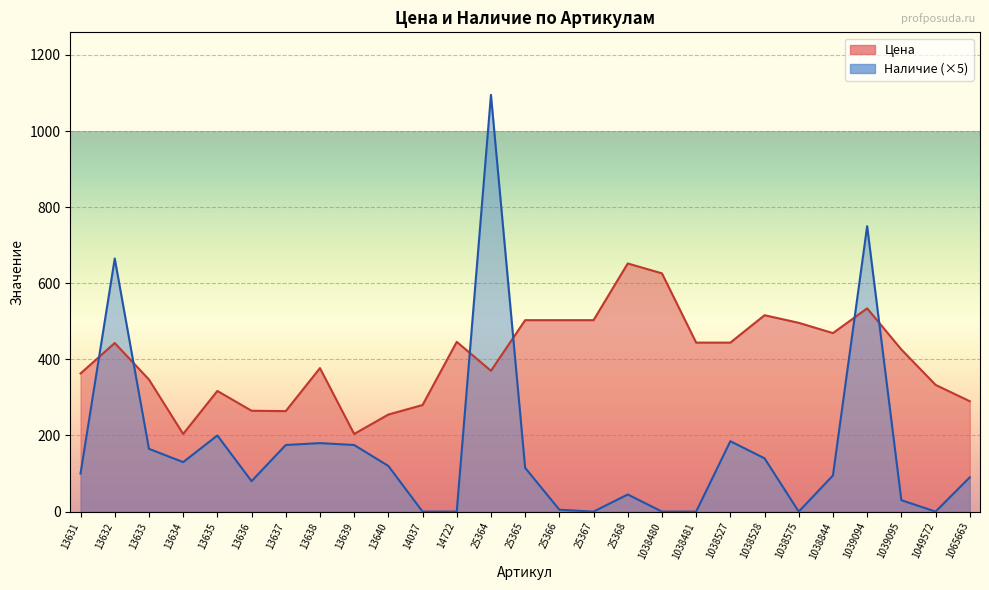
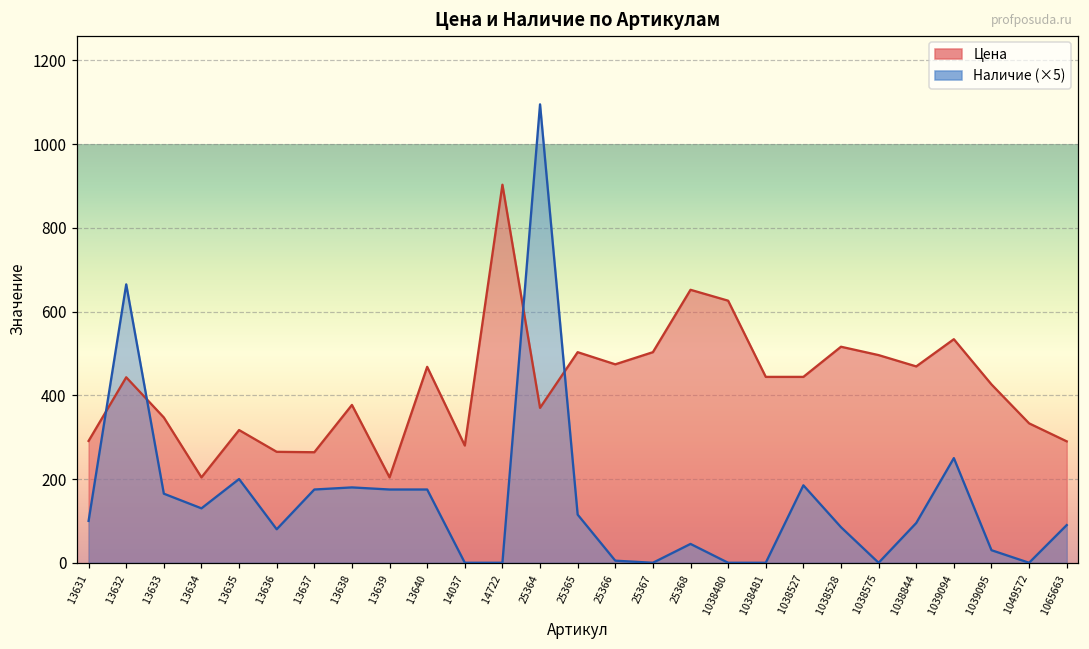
  {
    "Цена": {
-     "13631": 360,
+     "13631": 290,
      "13632": 440,
      "13633": 350,
      "13634": 200,
      "13635": 320,
      "13636": 270,
      "13637": 260,
      "13638": 380,
      "13639": 200,
-     "13640": 260,
+     "13640": 470,
      "14037": 280,
-     "14722": 450,
+     "14722": 900,
      "25364": 370,
      "25365": 500,
-     "25366": 500,
+     "25366": 470,
      "25367": 500,
      "25368": 650,
      "1038480": 630,
      "1038481": 440,
      "1038527": 440,
      "1038528": 520,
      "1038575": 500,
      "1038844": 470,
      "1039094": 530,
      "1039095": 430,
      "1049572": 330,
      "1065663": 290
    },
    "Наличие (×5)": {
      "13631": 100,
      "13632": 670,
      "13633": 170,
      "13634": 130,
      "13635": 200,
      "13636": 80,
      "13637": 180,
      "13638": 180,
      "13639": 180,
-     "13640": 120,
+     "13640": 180,
      "14037": 0,
      "14722": 0,
      "25364": 1100,
      "25365": 120,
      "25366": 10,
      "25367": 0,
      "25368": 50,
      "1038480": 0,
      "1038481": 0,
      "1038527": 190,
-     "1038528": 140,
+     "1038528": 90,
      "1038575": 0,
      "1038844": 100,
-     "1039094": 750,
+     "1039094": 250,
      "1039095": 30,
      "1049572": 0,
      "1065663": 90
    }
  }
